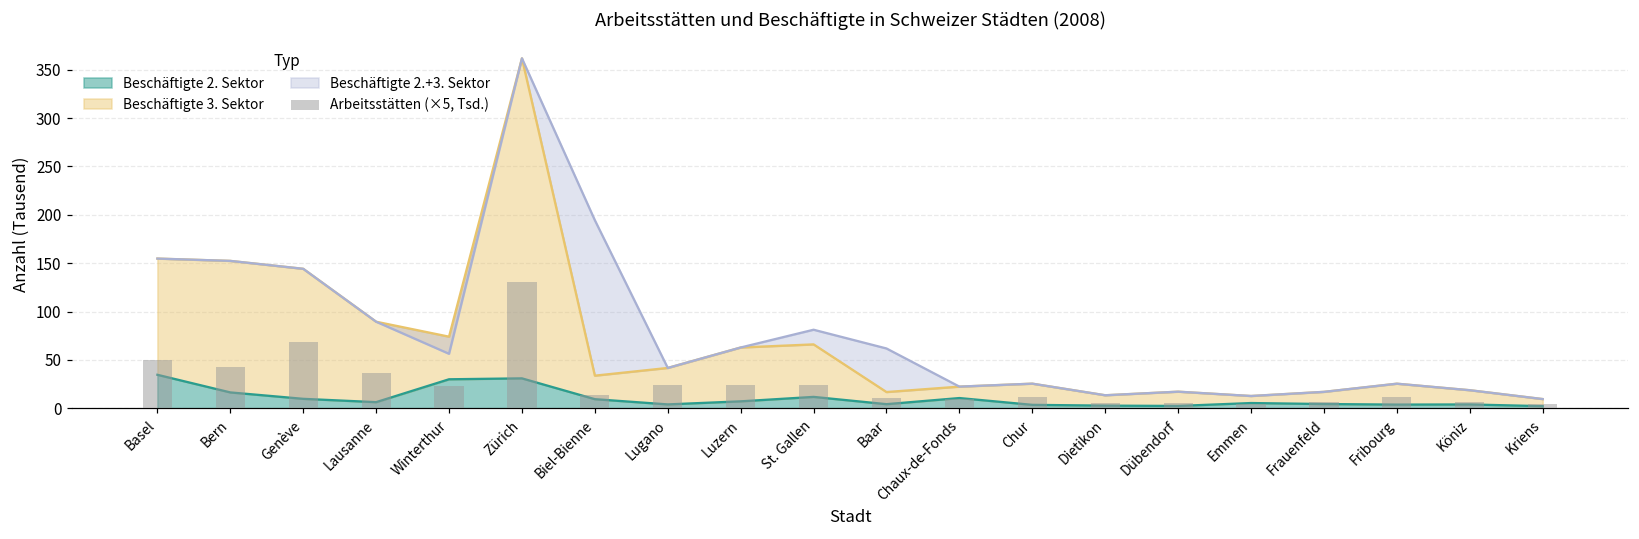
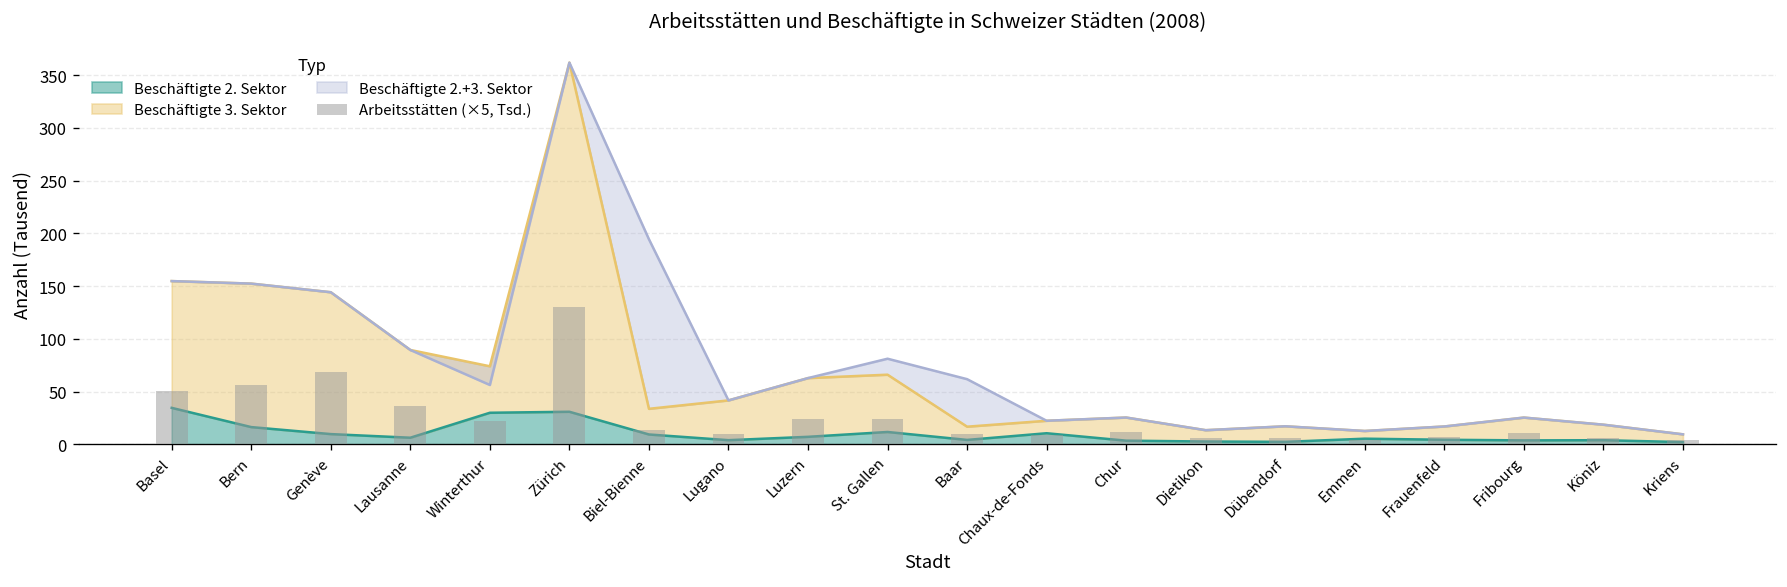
  {
    "Arbeitsstätten (×5, Tsd.)": {
      "Basel": 50,
-     "Bern": 40,
+     "Bern": 60,
      "Genève": 70,
      "Lausanne": 40,
      "Winterthur": 20,
      "Zürich": 130,
      "Biel-Bienne": 10,
-     "Lugano": 20,
+     "Lugano": 10,
      "Luzern": 20,
      "St. Gallen": 20,
      "Baar": 10,
      "Chaux-de-Fonds": 10,
      "Chur": 10,
      "Dietikon": 10,
      "Dübendorf": 10,
      "Emmen": 0,
      "Frauenfeld": 10,
      "Fribourg": 10,
      "Köniz": 10,
      "Kriens": 0
    }
  }
